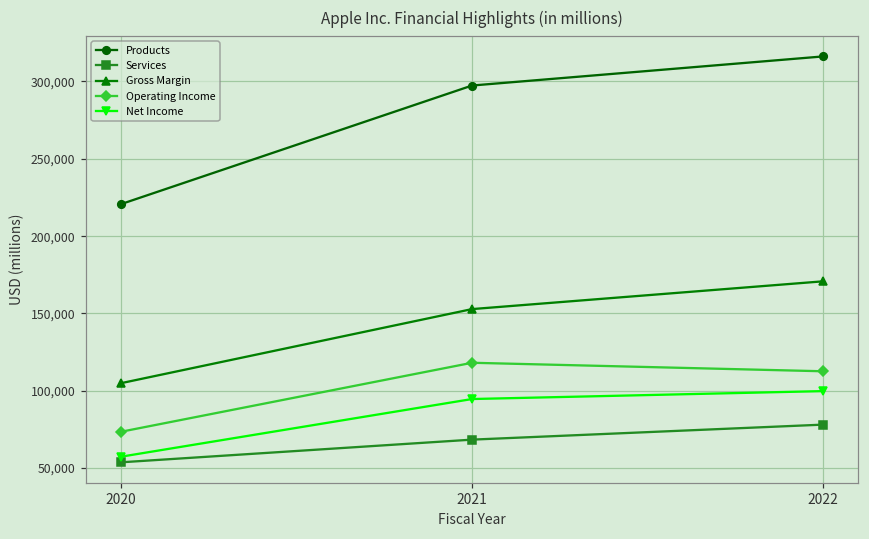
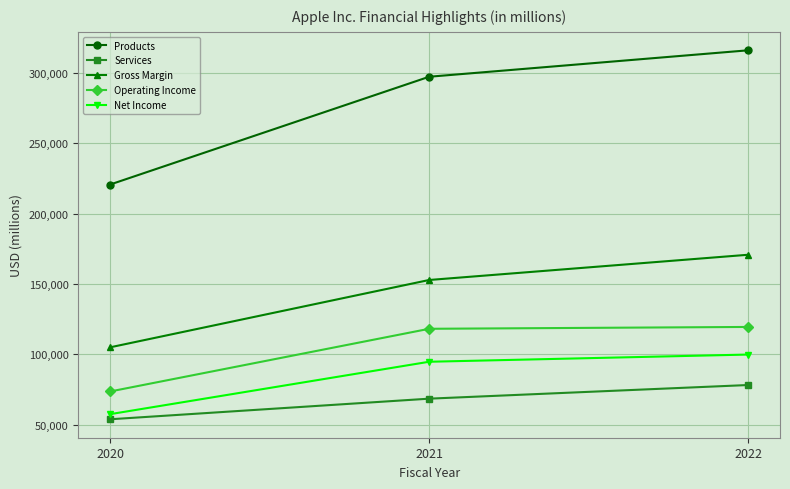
  {
    "Operating Income": {
      "2020": "74,000",
      "2021": "118,000",
-     "2022": "113,000"
+     "2022": "119,000"
    },
    "Net Income": {
      "2020": "57,000",
      "2021": "95,000",
      "2022": "100,000"
    }
  }
